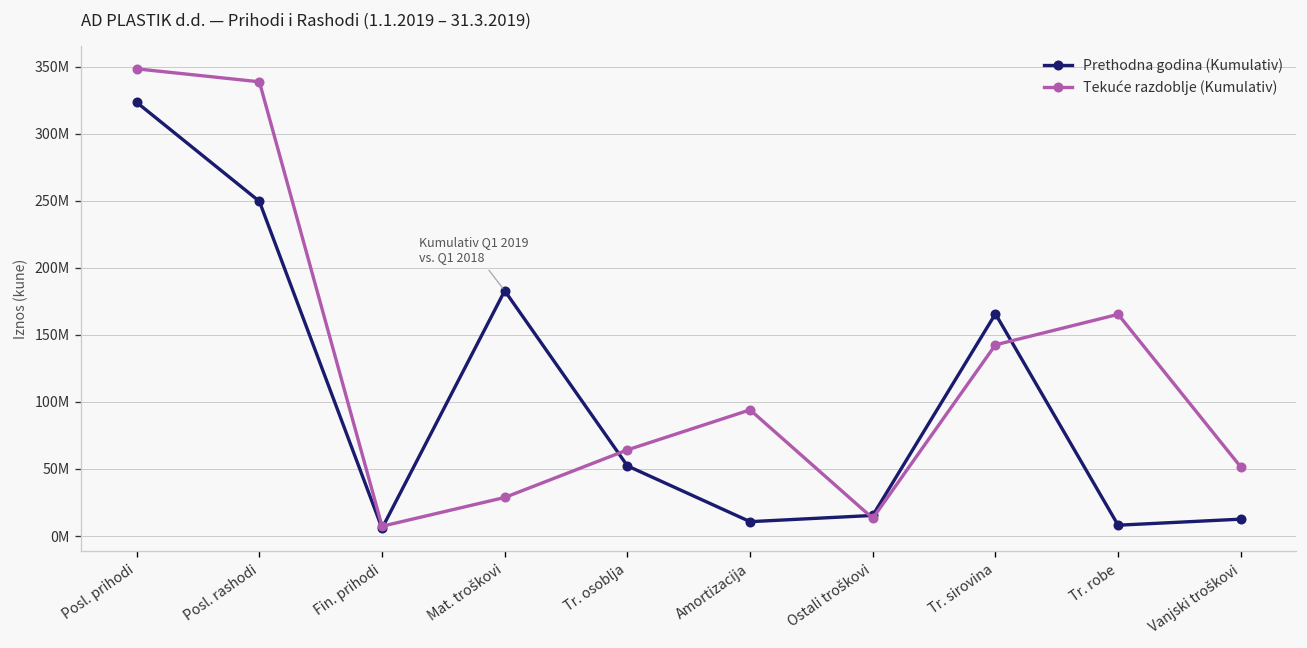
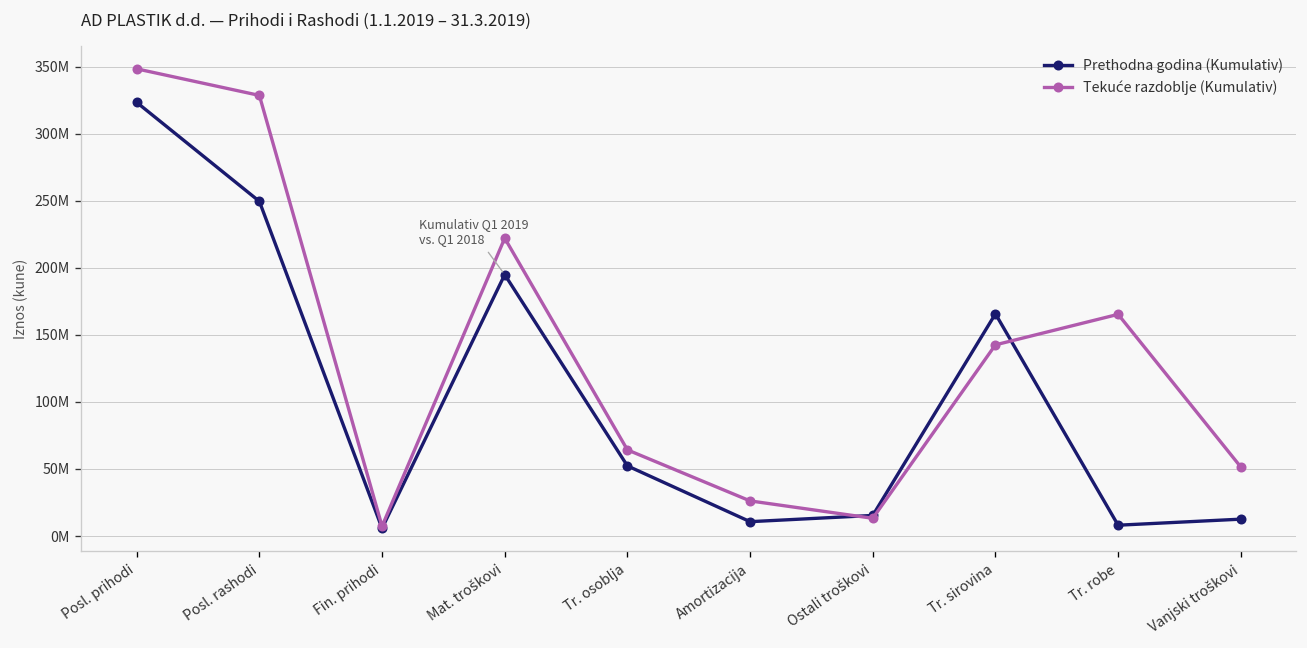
  {
    "Prethodna godina (Kumulativ)": {
      "Posl. prihodi": 323000000,
      "Posl. rashodi": 250000000,
-     "Mat. troškovi": 183000000,
+     "Mat. troškovi": 195000000,
      "Tr. osoblja": 52000000,
      "Amortizacija": 11000000,
      "Tr. sirovina": 166000000,
      "Tr. robe": 8000000,
      "Vanjski troškovi": 13000000
    },
    "Tekuće razdoblje (Kumulativ)": {
      "Posl. prihodi": 348000000,
-     "Posl. rashodi": 339000000,
-     "Mat. troškovi": 29000000,
+     "Posl. rashodi": 329000000,
+     "Mat. troškovi": 222000000,
      "Tr. osoblja": 64000000,
-     "Amortizacija": 94000000,
+     "Amortizacija": 26000000,
      "Tr. sirovina": 143000000,
      "Tr. robe": 165000000,
      "Vanjski troškovi": 51000000
    }
  }
